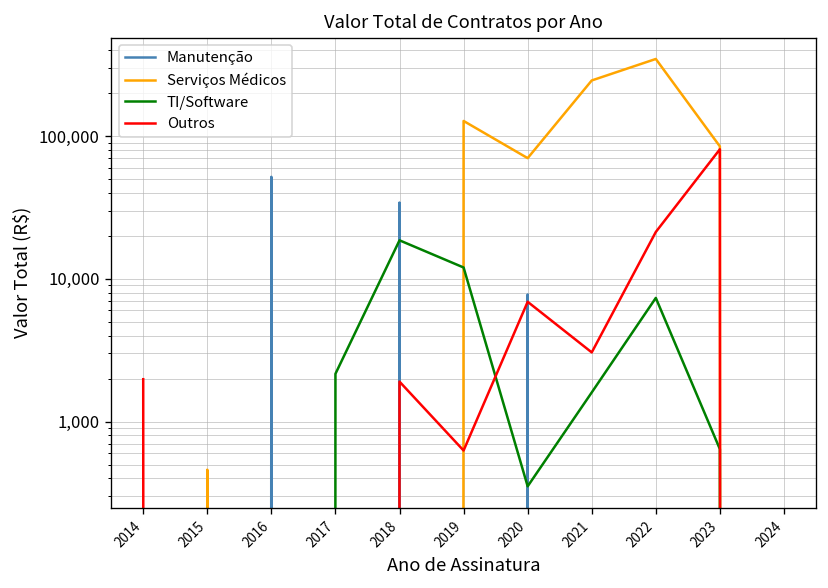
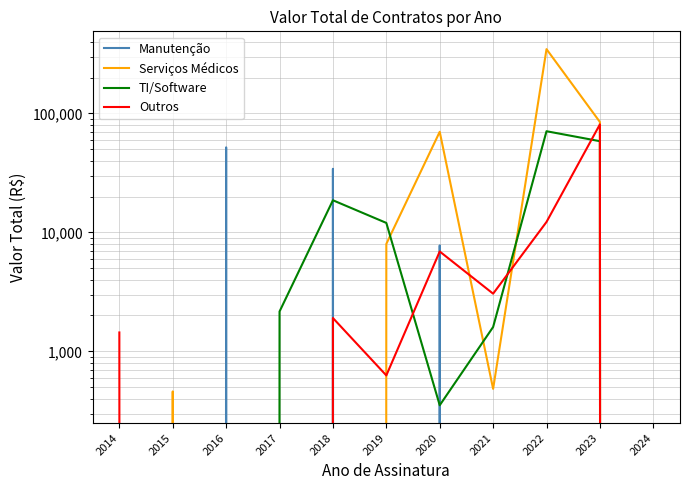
  {
    "Manutenção": {
      "2016": "50,000",
      "2018": "34,000",
      "2020": "8,000"
    },
    "Serviços Médicos": {
      "2015": "460",
-     "2019": "130,000",
+     "2019": "8,000",
      "2020": "70,000",
-     "2021": "250,000",
+     "2021": "480",
      "2022": "350,000"
    },
    "TI/Software": {
      "2017": "2,200",
      "2018": "19,000",
      "2019": "12,000",
      "2020": "350",
      "2021": "1,600",
-     "2022": "7,000",
-     "2023": "600"
+     "2022": "70,000",
+     "2023": "60,000"
    },
    "Outros": {
-     "2014": "2,000",
+     "2014": "1,400",
      "2018": "1,900",
      "2019": "600",
      "2020": "7,000",
      "2021": "3,100",
-     "2022": "21,000"
+     "2022": "12,000"
    }
  }
